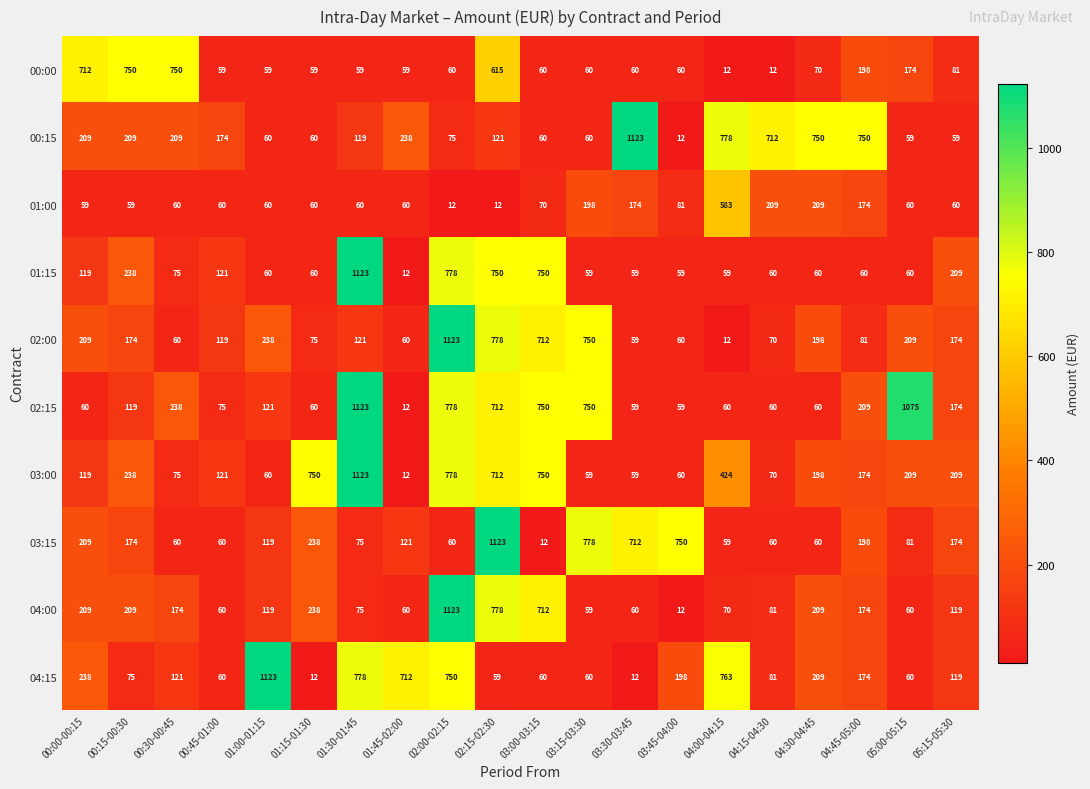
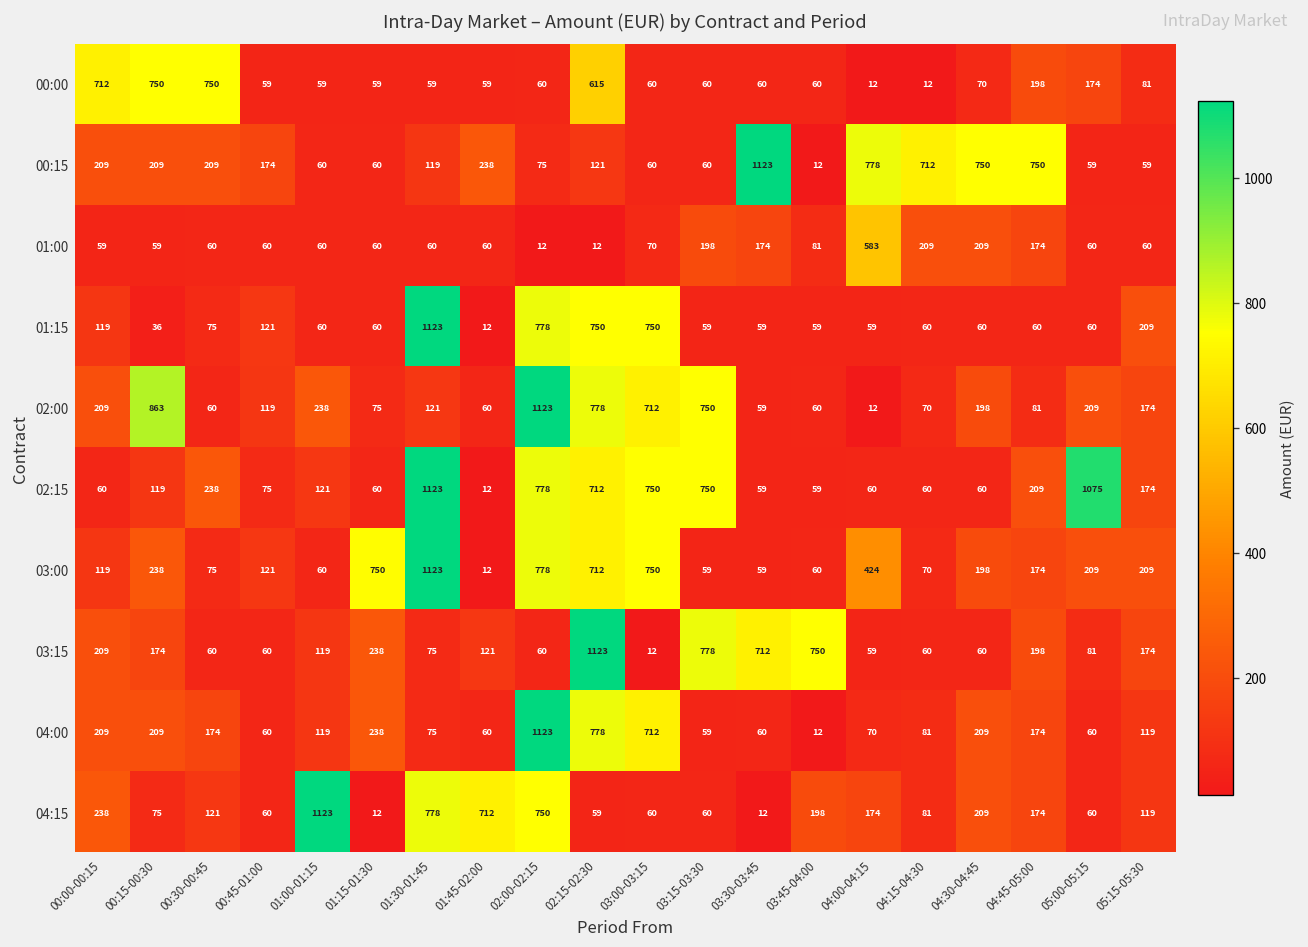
  {
    "00:00": {
      "00:00-00:15": 712,
      "00:15-00:30": 750,
      "00:30-00:45": 750,
      "00:45-01:00": 59,
      "01:00-01:15": 59,
      "01:15-01:30": 59,
      "01:30-01:45": 59,
      "01:45-02:00": 59,
      "02:00-02:15": 60,
      "02:15-02:30": 615,
      "03:00-03:15": 60,
      "03:15-03:30": 60,
      "03:30-03:45": 60,
      "03:45-04:00": 60,
      "04:00-04:15": 12,
      "04:15-04:30": 12,
      "04:30-04:45": 70,
      "04:45-05:00": 198,
      "05:00-05:15": 174,
      "05:15-05:30": 81
    },
    "00:15": {
      "00:00-00:15": 209,
      "00:15-00:30": 209,
      "00:30-00:45": 209,
      "00:45-01:00": 174,
      "01:00-01:15": 60,
      "01:15-01:30": 60,
      "01:30-01:45": 119,
      "01:45-02:00": 238,
      "02:00-02:15": 75,
      "02:15-02:30": 121,
      "03:00-03:15": 60,
      "03:15-03:30": 60,
      "03:30-03:45": 1123,
      "03:45-04:00": 12,
      "04:00-04:15": 778,
      "04:15-04:30": 712,
      "04:30-04:45": 750,
      "04:45-05:00": 750,
      "05:00-05:15": 59,
      "05:15-05:30": 59
    },
    "01:00": {
      "00:00-00:15": 59,
      "00:15-00:30": 59,
      "00:30-00:45": 60,
      "00:45-01:00": 60,
      "01:00-01:15": 60,
      "01:15-01:30": 60,
      "01:30-01:45": 60,
      "01:45-02:00": 60,
      "02:00-02:15": 12,
      "02:15-02:30": 12,
      "03:00-03:15": 70,
      "03:15-03:30": 198,
      "03:30-03:45": 174,
      "03:45-04:00": 81,
      "04:00-04:15": 583,
      "04:15-04:30": 209,
      "04:30-04:45": 209,
      "04:45-05:00": 174,
      "05:00-05:15": 60,
      "05:15-05:30": 60
    },
    "01:15": {
      "00:00-00:15": 119,
-     "00:15-00:30": 238,
+     "00:15-00:30": 36,
      "00:30-00:45": 75,
      "00:45-01:00": 121,
      "01:00-01:15": 60,
      "01:15-01:30": 60,
      "01:30-01:45": 1123,
      "01:45-02:00": 12,
      "02:00-02:15": 778,
      "02:15-02:30": 750,
      "03:00-03:15": 750,
      "03:15-03:30": 59,
      "03:30-03:45": 59,
      "03:45-04:00": 59,
      "04:00-04:15": 59,
      "04:15-04:30": 60,
      "04:30-04:45": 60,
      "04:45-05:00": 60,
      "05:00-05:15": 60,
      "05:15-05:30": 209
    },
    "02:00": {
      "00:00-00:15": 209,
-     "00:15-00:30": 174,
+     "00:15-00:30": 863,
      "00:30-00:45": 60,
      "00:45-01:00": 119,
      "01:00-01:15": 238,
      "01:15-01:30": 75,
      "01:30-01:45": 121,
      "01:45-02:00": 60,
      "02:00-02:15": 1123,
      "02:15-02:30": 778,
      "03:00-03:15": 712,
      "03:15-03:30": 750,
      "03:30-03:45": 59,
      "03:45-04:00": 60,
      "04:00-04:15": 12,
      "04:15-04:30": 70,
      "04:30-04:45": 198,
      "04:45-05:00": 81,
      "05:00-05:15": 209,
      "05:15-05:30": 174
    },
    "02:15": {
      "00:00-00:15": 60,
      "00:15-00:30": 119,
      "00:30-00:45": 238,
      "00:45-01:00": 75,
      "01:00-01:15": 121,
      "01:15-01:30": 60,
      "01:30-01:45": 1123,
      "01:45-02:00": 12,
      "02:00-02:15": 778,
      "02:15-02:30": 712,
      "03:00-03:15": 750,
      "03:15-03:30": 750,
      "03:30-03:45": 59,
      "03:45-04:00": 59,
      "04:00-04:15": 60,
      "04:15-04:30": 60,
      "04:30-04:45": 60,
      "04:45-05:00": 209,
      "05:00-05:15": 1075,
      "05:15-05:30": 174
    },
    "03:00": {
      "00:00-00:15": 119,
      "00:15-00:30": 238,
      "00:30-00:45": 75,
      "00:45-01:00": 121,
      "01:00-01:15": 60,
      "01:15-01:30": 750,
      "01:30-01:45": 1123,
      "01:45-02:00": 12,
      "02:00-02:15": 778,
      "02:15-02:30": 712,
      "03:00-03:15": 750,
      "03:15-03:30": 59,
      "03:30-03:45": 59,
      "03:45-04:00": 60,
      "04:00-04:15": 424,
      "04:15-04:30": 70,
      "04:30-04:45": 198,
      "04:45-05:00": 174,
      "05:00-05:15": 209,
      "05:15-05:30": 209
    },
    "03:15": {
      "00:00-00:15": 209,
      "00:15-00:30": 174,
      "00:30-00:45": 60,
      "00:45-01:00": 60,
      "01:00-01:15": 119,
      "01:15-01:30": 238,
      "01:30-01:45": 75,
      "01:45-02:00": 121,
      "02:00-02:15": 60,
      "02:15-02:30": 1123,
      "03:00-03:15": 12,
      "03:15-03:30": 778,
      "03:30-03:45": 712,
      "03:45-04:00": 750,
      "04:00-04:15": 59,
      "04:15-04:30": 60,
      "04:30-04:45": 60,
      "04:45-05:00": 198,
      "05:00-05:15": 81,
      "05:15-05:30": 174
    },
    "04:00": {
      "00:00-00:15": 209,
      "00:15-00:30": 209,
      "00:30-00:45": 174,
      "00:45-01:00": 60,
      "01:00-01:15": 119,
      "01:15-01:30": 238,
      "01:30-01:45": 75,
      "01:45-02:00": 60,
      "02:00-02:15": 1123,
      "02:15-02:30": 778,
      "03:00-03:15": 712,
      "03:15-03:30": 59,
      "03:30-03:45": 60,
      "03:45-04:00": 12,
      "04:00-04:15": 70,
      "04:15-04:30": 81,
      "04:30-04:45": 209,
      "04:45-05:00": 174,
      "05:00-05:15": 60,
      "05:15-05:30": 119
    },
    "04:15": {
      "00:00-00:15": 238,
      "00:15-00:30": 75,
      "00:30-00:45": 121,
      "00:45-01:00": 60,
      "01:00-01:15": 1123,
      "01:15-01:30": 12,
      "01:30-01:45": 778,
      "01:45-02:00": 712,
      "02:00-02:15": 750,
      "02:15-02:30": 59,
      "03:00-03:15": 60,
      "03:15-03:30": 60,
      "03:30-03:45": 12,
      "03:45-04:00": 198,
-     "04:00-04:15": 763,
+     "04:00-04:15": 174,
      "04:15-04:30": 81,
      "04:30-04:45": 209,
      "04:45-05:00": 174,
      "05:00-05:15": 60,
      "05:15-05:30": 119
    }
  }
